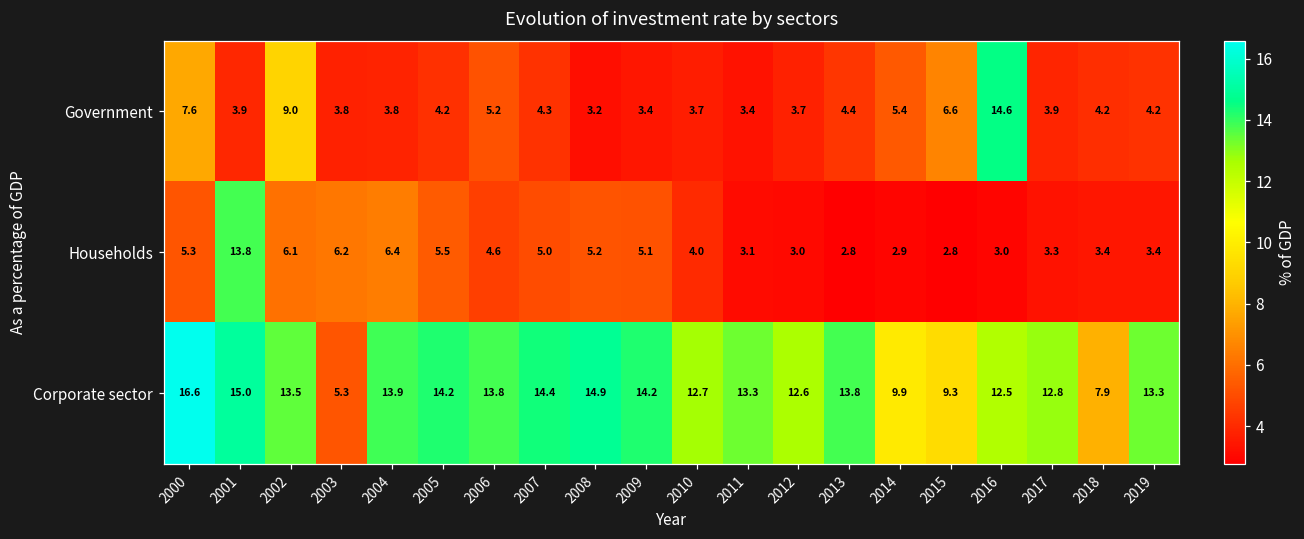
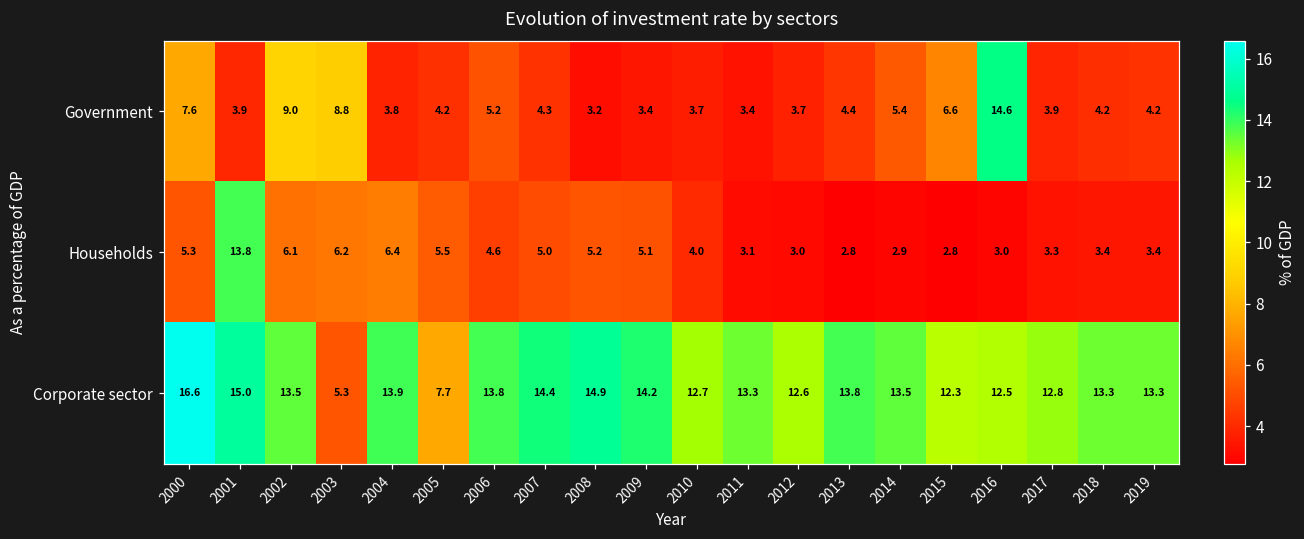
  {
    "Government": {
      "2000": 7.6,
      "2001": 3.9,
      "2002": 9.0,
-     "2003": 3.8,
+     "2003": 8.8,
      "2004": 3.8,
      "2005": 4.2,
      "2006": 5.2,
      "2007": 4.3,
      "2008": 3.2,
      "2009": 3.4,
      "2010": 3.7,
      "2011": 3.4,
      "2012": 3.7,
      "2013": 4.4,
      "2014": 5.4,
      "2015": 6.6,
      "2016": 14.6,
      "2017": 3.9,
      "2018": 4.2,
      "2019": 4.2
    },
    "Households": {
      "2000": 5.3,
      "2001": 13.8,
      "2002": 6.1,
      "2003": 6.2,
      "2004": 6.4,
      "2005": 5.5,
      "2006": 4.6,
      "2007": 5.0,
      "2008": 5.2,
      "2009": 5.1,
      "2010": 4.0,
      "2011": 3.1,
      "2012": 3.0,
      "2013": 2.8,
      "2014": 2.9,
      "2015": 2.8,
      "2016": 3.0,
      "2017": 3.3,
      "2018": 3.4,
      "2019": 3.4
    },
    "Corporate sector": {
      "2000": 16.6,
      "2001": 15.0,
      "2002": 13.5,
      "2003": 5.3,
      "2004": 13.9,
-     "2005": 14.2,
+     "2005": 7.7,
      "2006": 13.8,
      "2007": 14.4,
      "2008": 14.9,
      "2009": 14.2,
      "2010": 12.7,
      "2011": 13.3,
      "2012": 12.6,
      "2013": 13.8,
-     "2014": 9.9,
-     "2015": 9.3,
+     "2014": 13.5,
+     "2015": 12.3,
      "2016": 12.5,
      "2017": 12.8,
-     "2018": 7.9,
+     "2018": 13.3,
      "2019": 13.3
    }
  }
